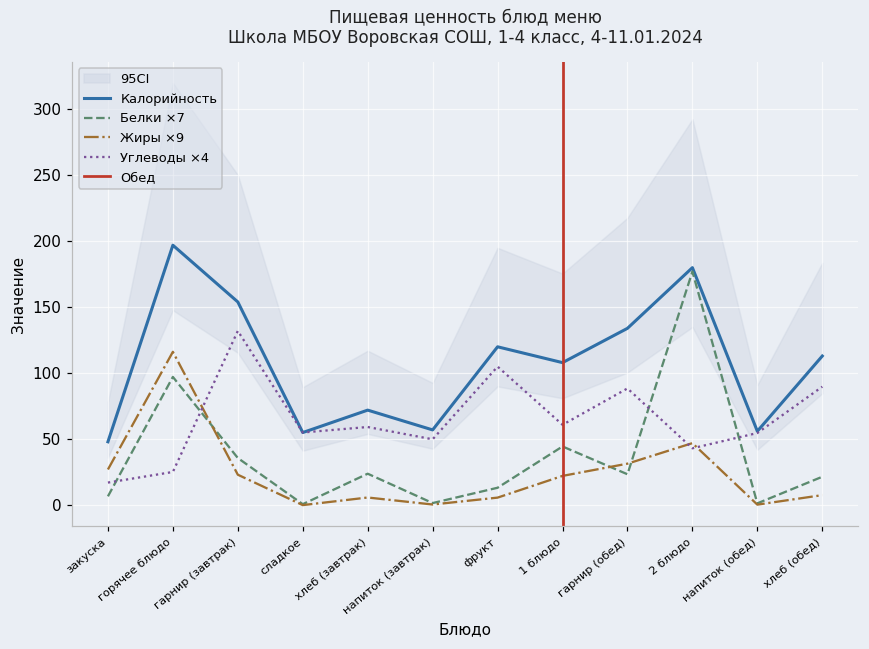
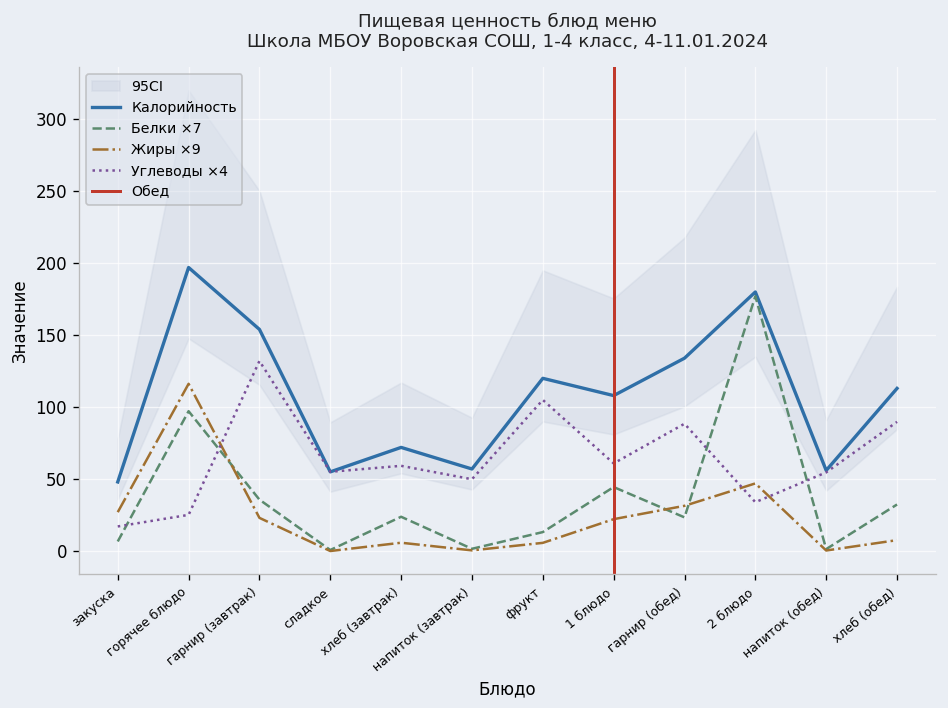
  {
    "Калорийность": {
      "закуска": 48,
      "горячее блюдо": 197,
      "гарнир (завтрак)": 154,
      "хлеб (завтрак)": 72,
      "напиток (завтрак)": 57,
      "фрукт": 120,
      "1 блюдо": 108,
      "гарнир (обед)": 134,
      "2 блюдо": 180,
      "хлеб (обед)": 113
    },
    "Белки ×7": {
      "закуска": 7,
      "горячее блюдо": 97,
      "гарнир (завтрак)": 36,
      "хлеб (завтрак)": 24,
      "фрукт": 13,
      "1 блюдо": 44,
      "гарнир (обед)": 23,
      "2 блюдо": 177,
-     "хлеб (обед)": 21
+     "хлеб (обед)": 32
    },
    "Жиры ×9": {
      "закуска": 27,
      "горячее блюдо": 116,
      "гарнир (завтрак)": 23,
      "хлеб (завтрак)": 6,
      "фрукт": 6,
      "1 блюдо": 22,
      "гарнир (обед)": 31,
      "2 блюдо": 47,
      "хлеб (обед)": 8
    },
    "Углеводы ×4": {
      "закуска": 17,
      "горячее блюдо": 25,
      "гарнир (завтрак)": 132,
      "хлеб (завтрак)": 59,
      "напиток (завтрак)": 50,
      "фрукт": 105,
      "1 блюдо": 61,
      "гарнир (обед)": 88,
-     "2 блюдо": 43,
+     "2 блюдо": 34,
      "хлеб (обед)": 90
    }
  }
